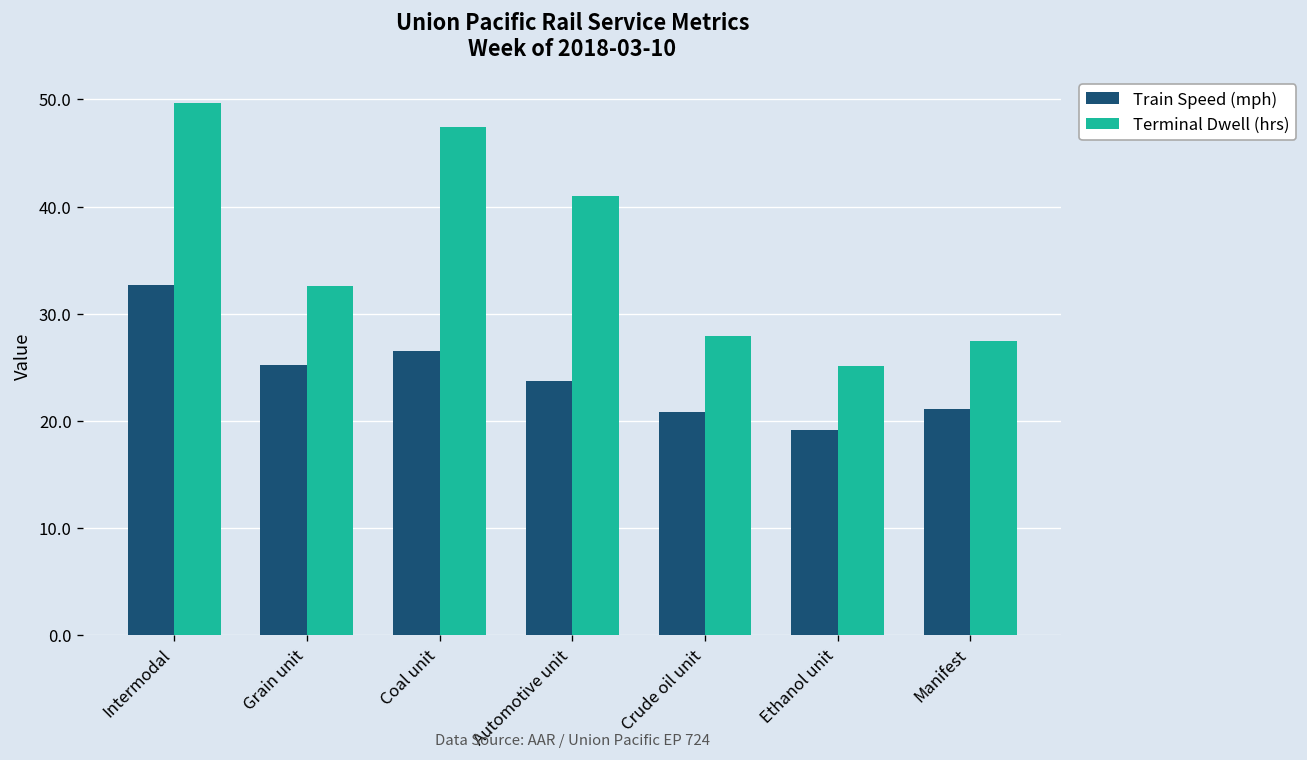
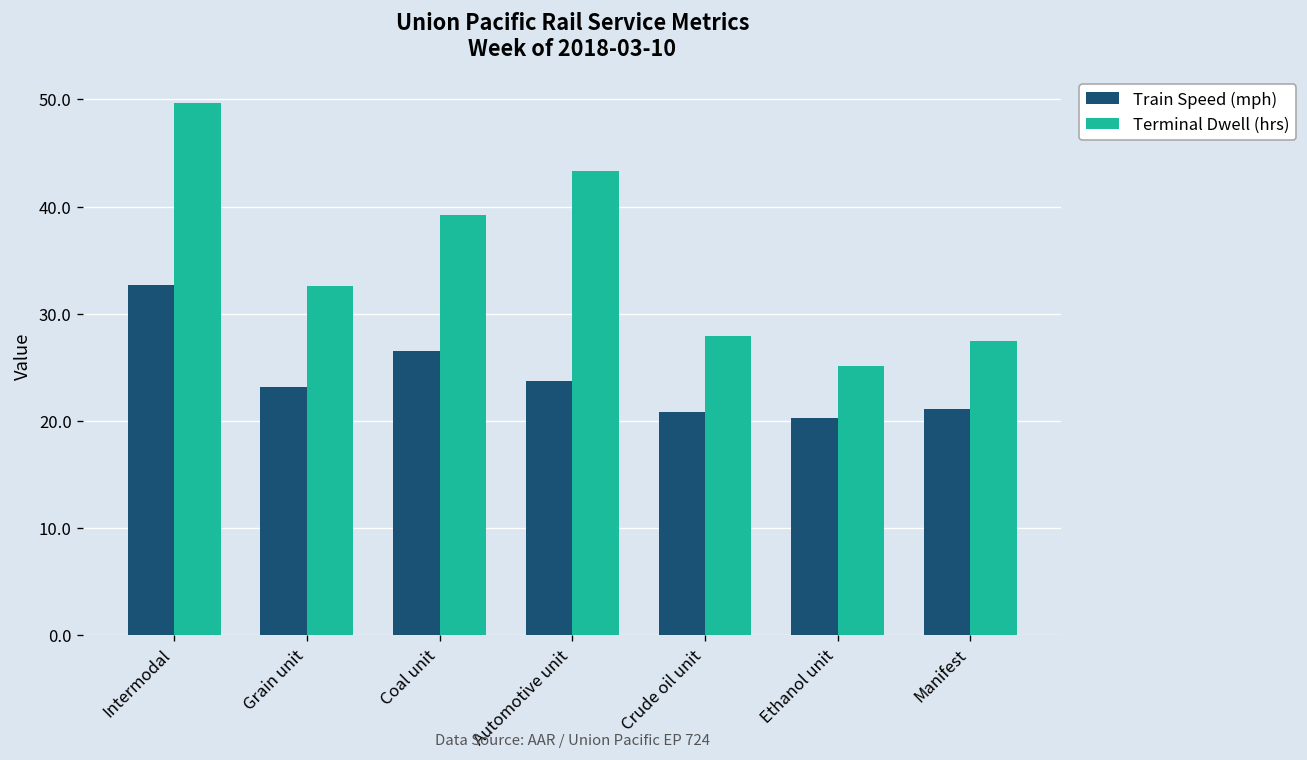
  {
    "Train Speed (mph)": {
      "Intermodal": 33,
-     "Grain unit": 25,
+     "Grain unit": 23,
      "Coal unit": 27,
      "Automotive unit": 24,
      "Crude oil unit": 21,
-     "Ethanol unit": 19,
+     "Ethanol unit": 20,
      "Manifest": 21
    },
    "Terminal Dwell (hrs)": {
      "Intermodal": 50,
      "Grain unit": 33,
-     "Coal unit": 47,
-     "Automotive unit": 41,
+     "Coal unit": 39,
+     "Automotive unit": 43,
      "Crude oil unit": 28,
      "Ethanol unit": 25,
      "Manifest": 28
    }
  }
